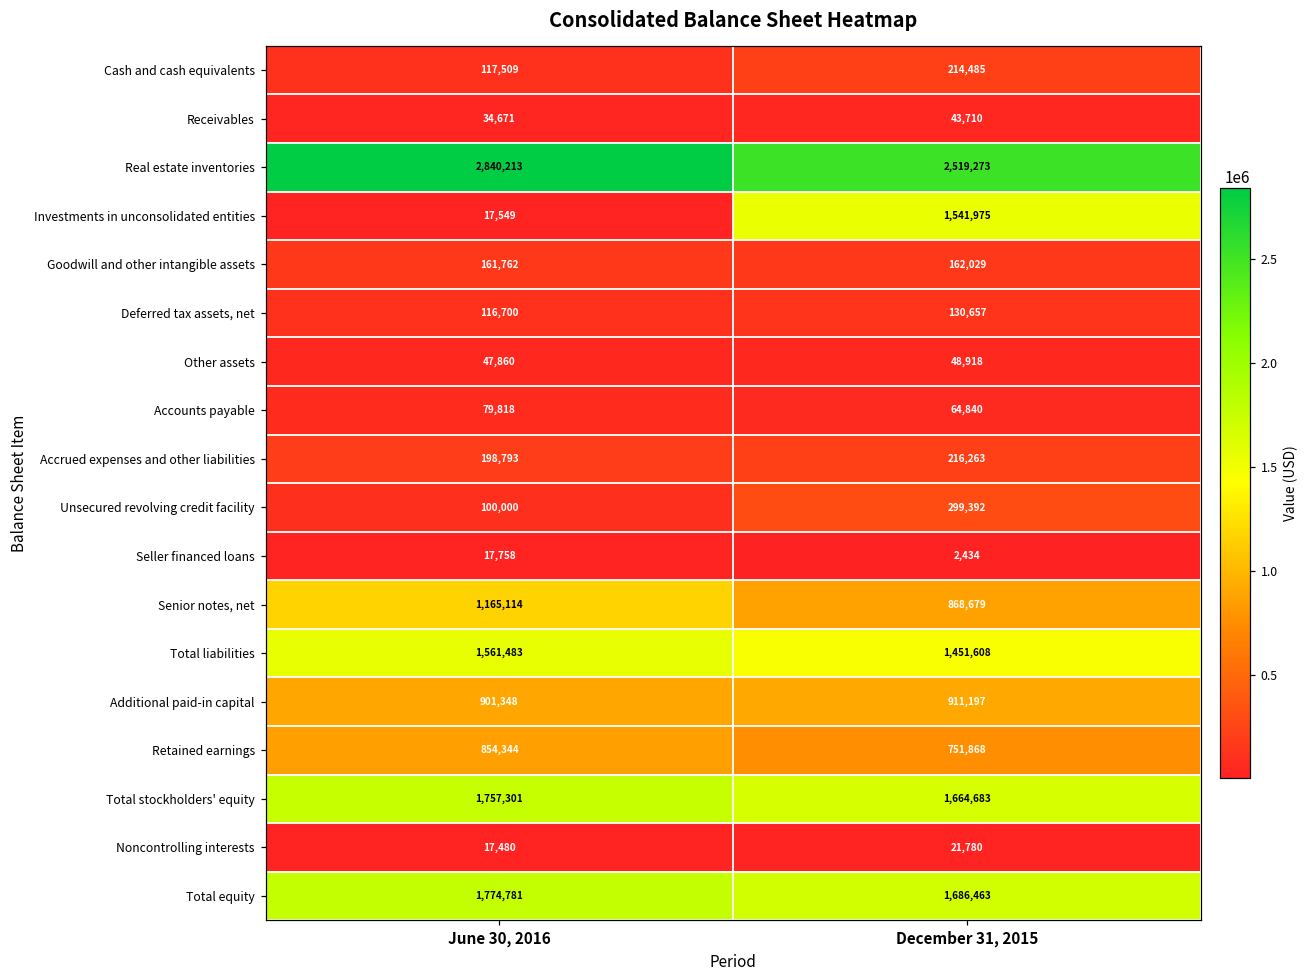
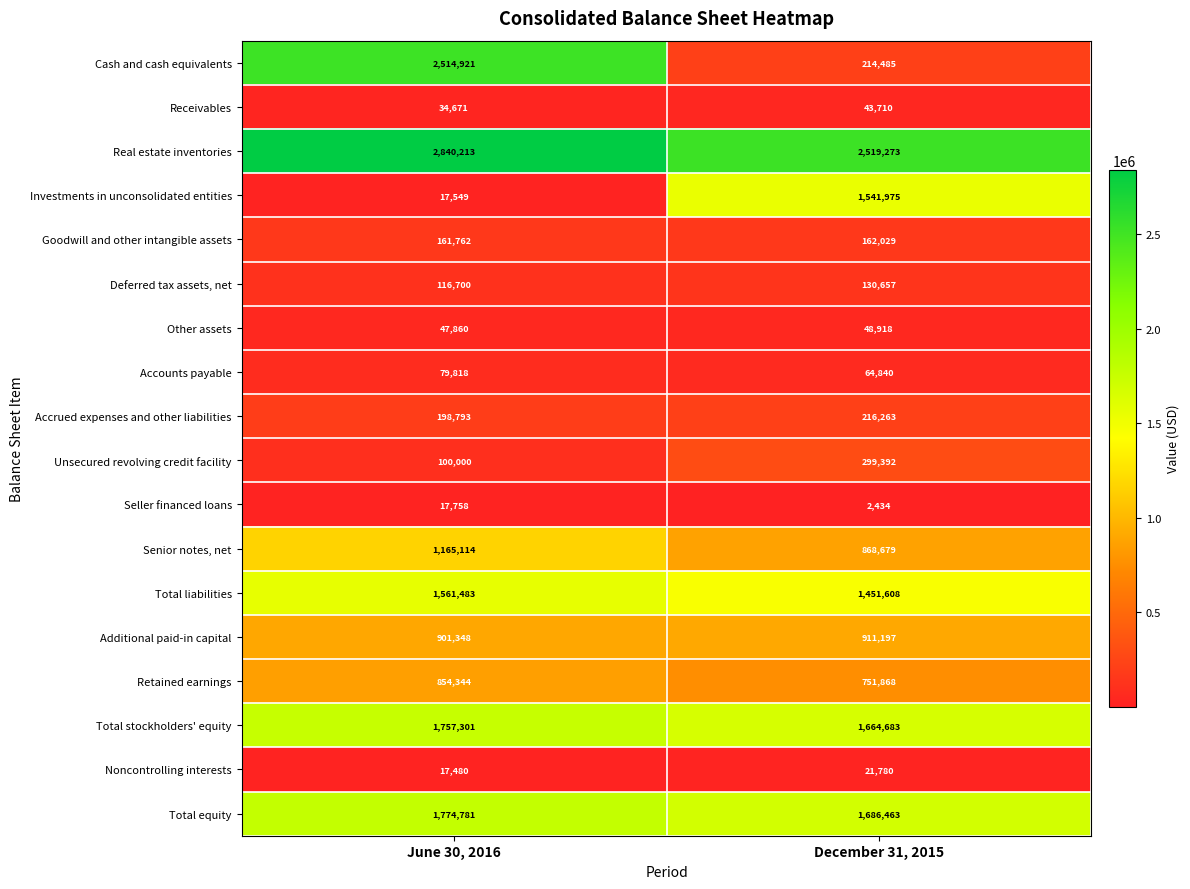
  {
    "Cash and cash equivalents": {
-     "June 30, 2016": "117,509",
+     "June 30, 2016": "2,514,921",
      "December 31, 2015": "214,485"
    },
    "Receivables": {
      "June 30, 2016": "34,671",
      "December 31, 2015": "43,710"
    },
    "Real estate inventories": {
      "June 30, 2016": "2,840,213",
      "December 31, 2015": "2,519,273"
    },
    "Investments in unconsolidated entities": {
      "June 30, 2016": "17,549",
      "December 31, 2015": "1,541,975"
    },
    "Goodwill and other intangible assets": {
      "June 30, 2016": "161,762",
      "December 31, 2015": "162,029"
    },
    "Deferred tax assets, net": {
      "June 30, 2016": "116,700",
      "December 31, 2015": "130,657"
    },
    "Other assets": {
      "June 30, 2016": "47,860",
      "December 31, 2015": "48,918"
    },
    "Accounts payable": {
      "June 30, 2016": "79,818",
      "December 31, 2015": "64,840"
    },
    "Accrued expenses and other liabilities": {
      "June 30, 2016": "198,793",
      "December 31, 2015": "216,263"
    },
    "Unsecured revolving credit facility": {
      "June 30, 2016": "100,000",
      "December 31, 2015": "299,392"
    },
    "Seller financed loans": {
      "June 30, 2016": "17,758",
      "December 31, 2015": "2,434"
    },
    "Senior notes, net": {
      "June 30, 2016": "1,165,114",
      "December 31, 2015": "868,679"
    },
    "Total liabilities": {
      "June 30, 2016": "1,561,483",
      "December 31, 2015": "1,451,608"
    },
    "Additional paid-in capital": {
      "June 30, 2016": "901,348",
      "December 31, 2015": "911,197"
    },
    "Retained earnings": {
      "June 30, 2016": "854,344",
      "December 31, 2015": "751,868"
    },
    "Total stockholders' equity": {
      "June 30, 2016": "1,757,301",
      "December 31, 2015": "1,664,683"
    },
    "Noncontrolling interests": {
      "June 30, 2016": "17,480",
      "December 31, 2015": "21,780"
    },
    "Total equity": {
      "June 30, 2016": "1,774,781",
      "December 31, 2015": "1,686,463"
    }
  }
